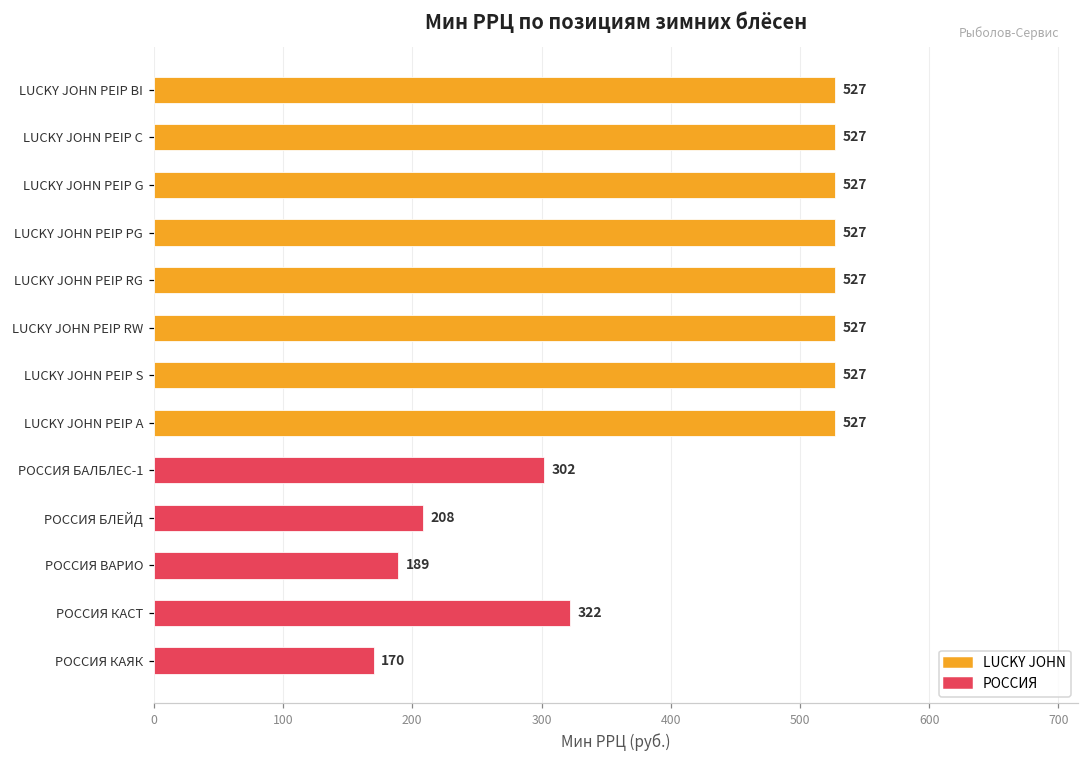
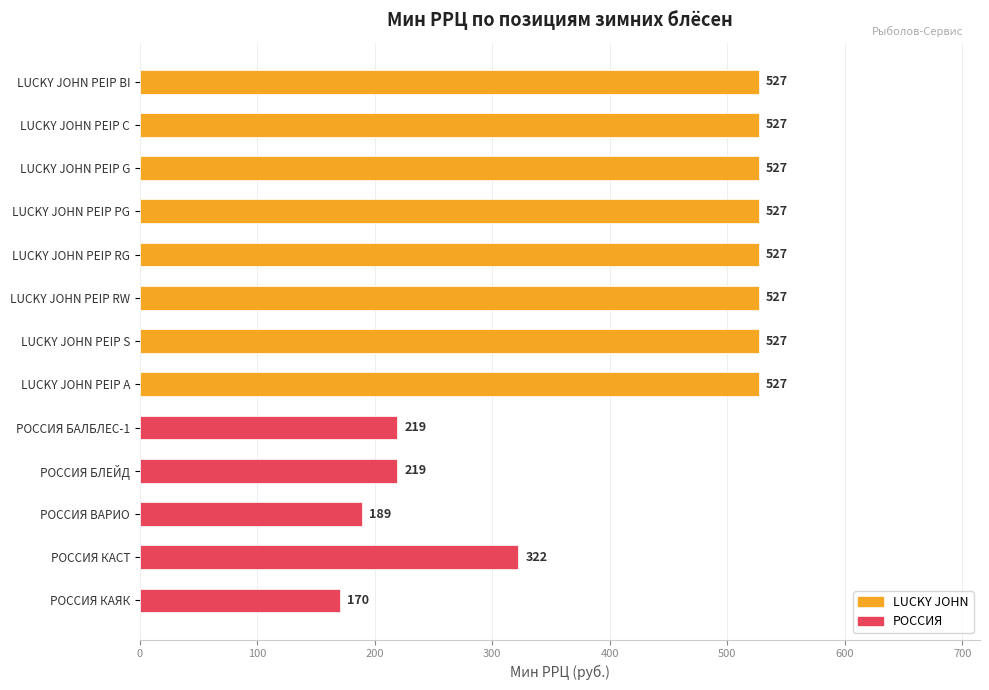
  {
    "LUCKY JOHN PEIP BI": 527,
    "LUCKY JOHN PEIP C": 527,
    "LUCKY JOHN PEIP G": 527,
    "LUCKY JOHN PEIP PG": 527,
    "LUCKY JOHN PEIP RG": 527,
    "LUCKY JOHN PEIP RW": 527,
    "LUCKY JOHN PEIP S": 527,
    "LUCKY JOHN PEIP A": 527,
-   "РОССИЯ БАЛБЛЕС-1": 302,
-   "РОССИЯ БЛЕЙД": 208,
+   "РОССИЯ БАЛБЛЕС-1": 219,
+   "РОССИЯ БЛЕЙД": 219,
    "РОССИЯ ВАРИО": 189,
    "РОССИЯ КАСТ": 322,
    "РОССИЯ КАЯК": 170
  }
